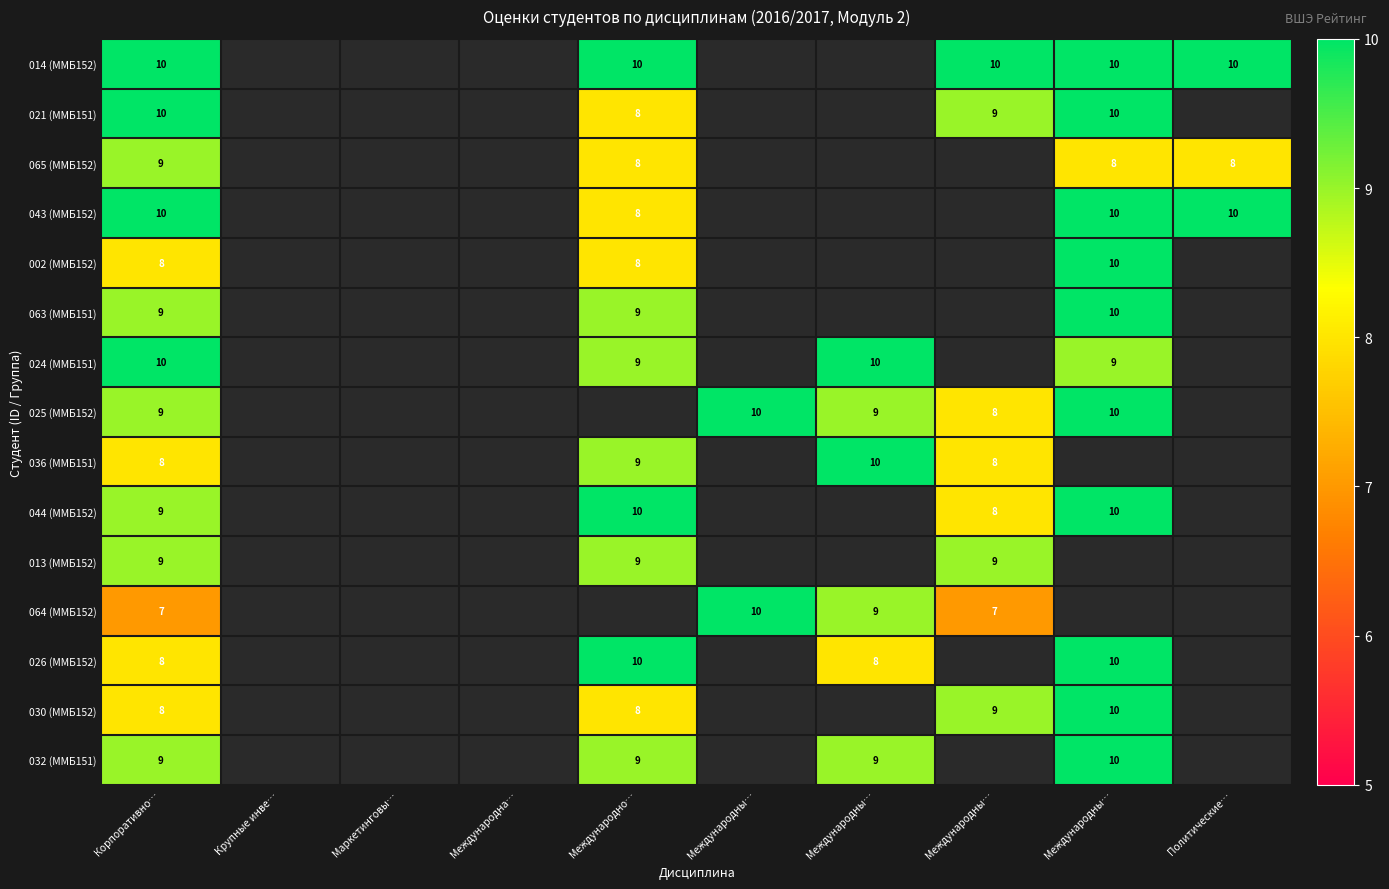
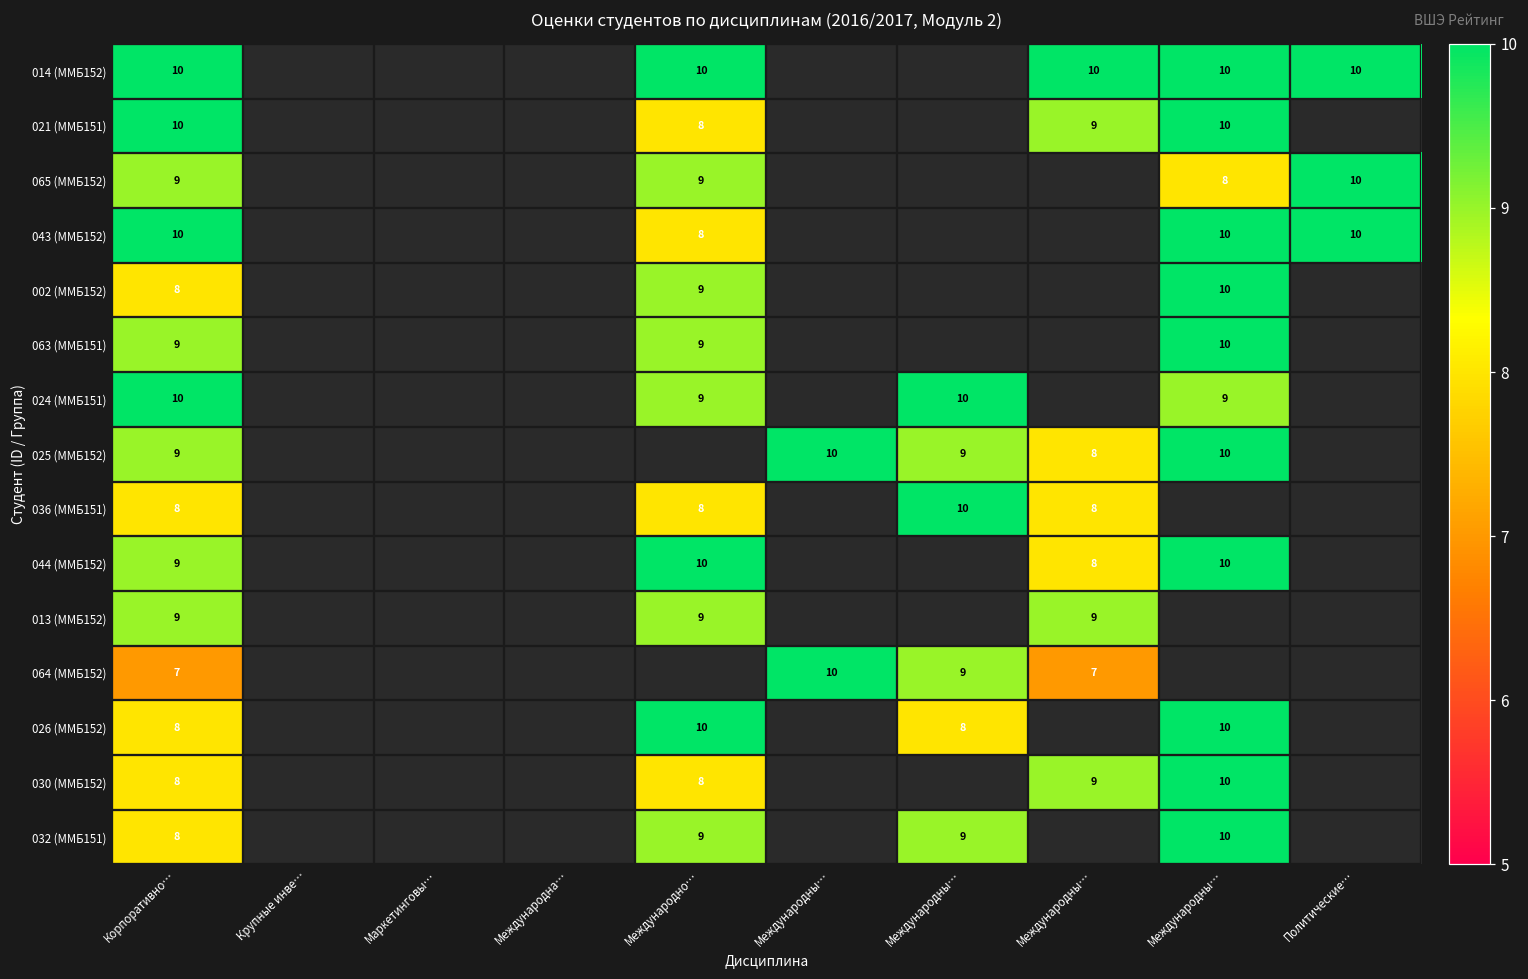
  {
    "014 (ММБ152)": {
      "Корпоративно…": 10,
      "Международно…": 10,
      "Политические…": 10
    },
    "021 (ММБ151)": {
      "Корпоративно…": 10,
      "Международно…": 8
    },
    "065 (ММБ152)": {
      "Корпоративно…": 9,
-     "Международно…": 8,
+     "Международно…": 9,
      "Международны…": 8,
-     "Политические…": 8
+     "Политические…": 10
    },
    "043 (ММБ152)": {
      "Корпоративно…": 10,
      "Международно…": 8,
      "Международны…": 10,
      "Политические…": 10
    },
    "002 (ММБ152)": {
      "Корпоративно…": 8,
-     "Международно…": 8,
+     "Международно…": 9,
      "Международны…": 10
    },
    "063 (ММБ151)": {
      "Корпоративно…": 9,
      "Международно…": 9,
      "Международны…": 10
    },
    "024 (ММБ151)": {
      "Корпоративно…": 10,
      "Международно…": 9
    },
    "025 (ММБ152)": {
      "Корпоративно…": 9
    },
    "036 (ММБ151)": {
      "Корпоративно…": 8,
-     "Международно…": 9
+     "Международно…": 8
    },
    "044 (ММБ152)": {
      "Корпоративно…": 9,
      "Международно…": 10
    },
    "013 (ММБ152)": {
      "Корпоративно…": 9,
      "Международно…": 9,
      "Международны…": 9
    },
    "064 (ММБ152)": {
      "Корпоративно…": 7
    },
    "026 (ММБ152)": {
      "Корпоративно…": 8,
      "Международно…": 10
    },
    "030 (ММБ152)": {
      "Корпоративно…": 8,
      "Международно…": 8
    },
    "032 (ММБ151)": {
-     "Корпоративно…": 9,
+     "Корпоративно…": 8,
      "Международно…": 9
    }
  }
